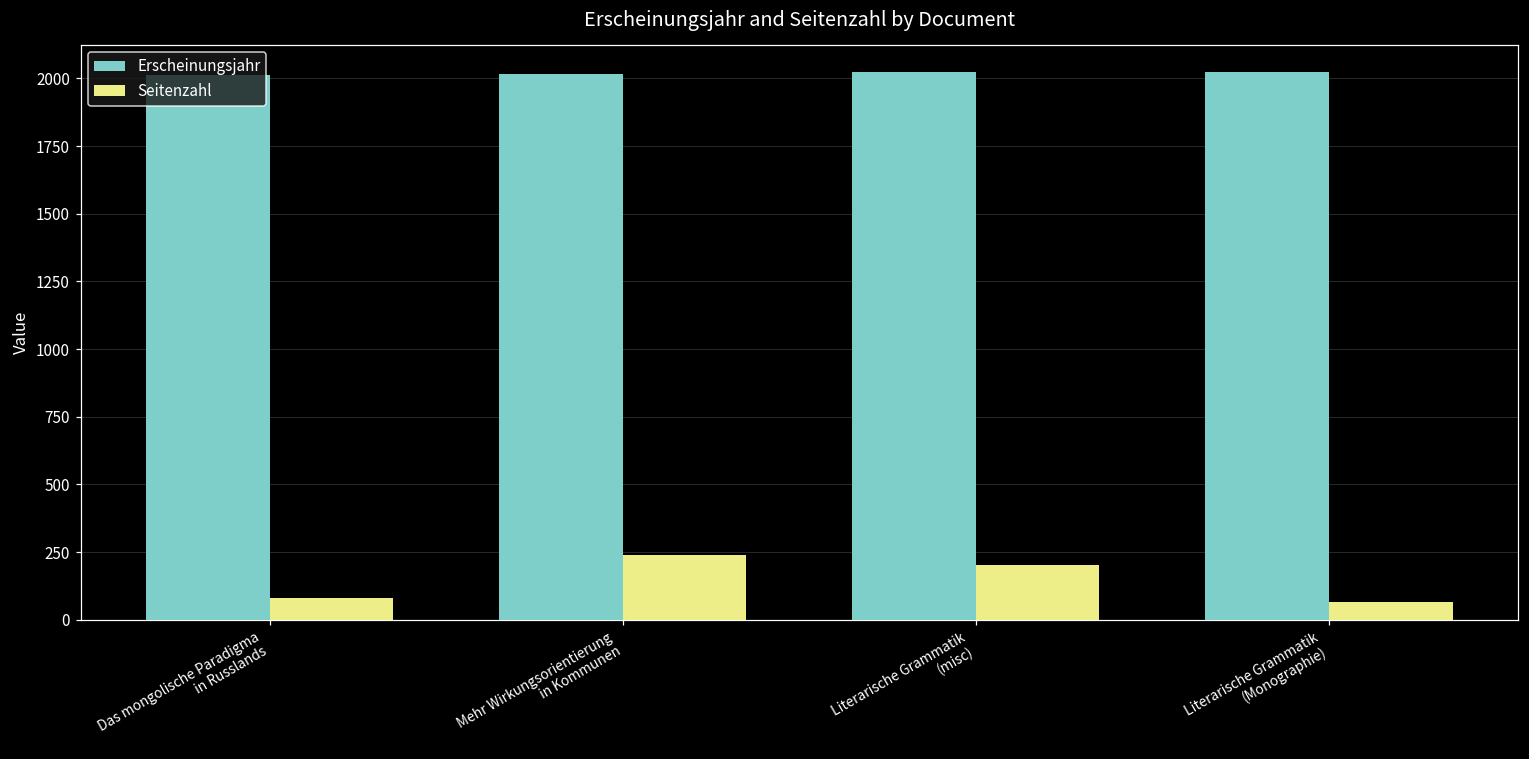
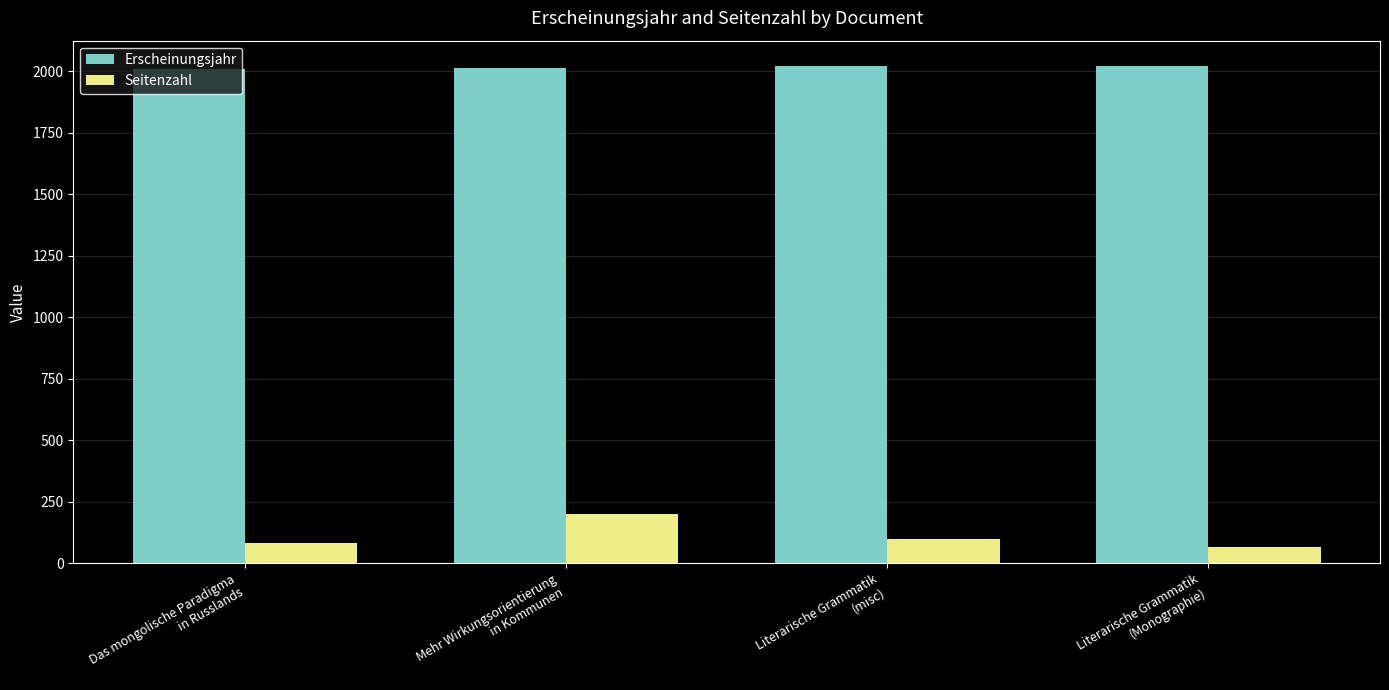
  {
    "Erscheinungsjahr": {
      "Mehr Wirkungsorientierung in Kommunen": 2020,
      "Literarische Grammatik (misc)": 2020,
      "Literarische Grammatik (Monographie)": 2020
    },
    "Seitenzahl": {
      "Das mongolische Paradigma in Russlands": 80,
-     "Mehr Wirkungsorientierung in Kommunen": 240,
-     "Literarische Grammatik (misc)": 200,
+     "Mehr Wirkungsorientierung in Kommunen": 200,
+     "Literarische Grammatik (misc)": 100,
      "Literarische Grammatik (Monographie)": 70
    }
  }
